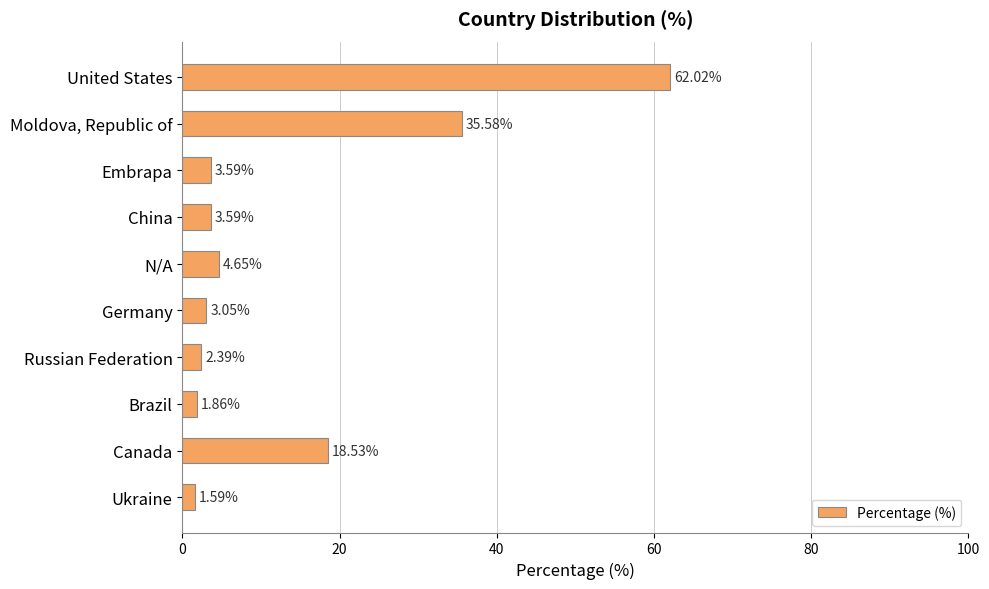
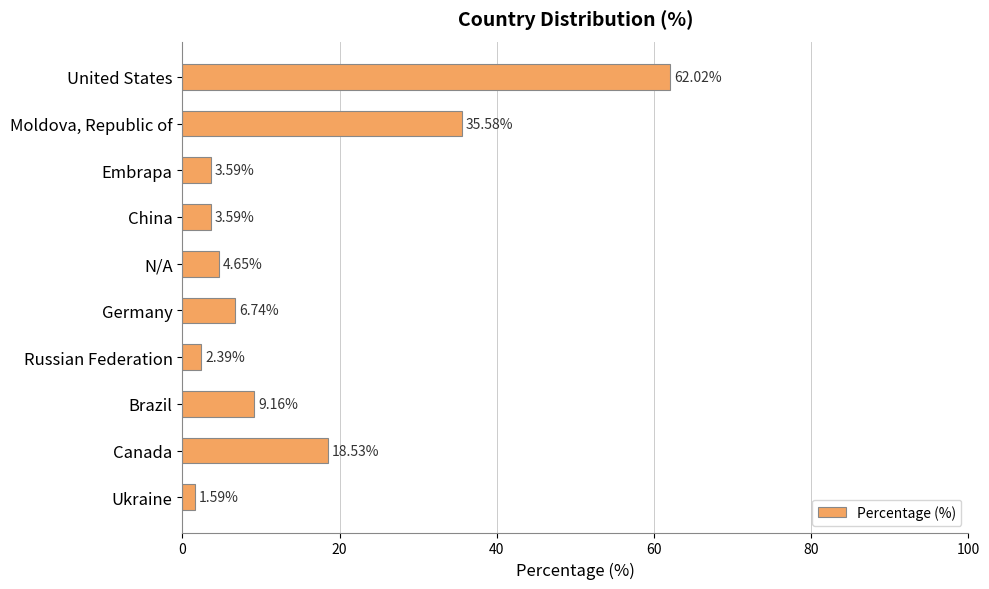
  {
    "United States": "62.02%",
    "Moldova, Republic of": "35.58%",
    "Embrapa": "3.59%",
    "China": "3.59%",
    "N/A": "4.65%",
-   "Germany": "3.05%",
+   "Germany": "6.74%",
    "Russian Federation": "2.39%",
-   "Brazil": "1.86%",
+   "Brazil": "9.16%",
    "Canada": "18.53%",
    "Ukraine": "1.59%"
  }
